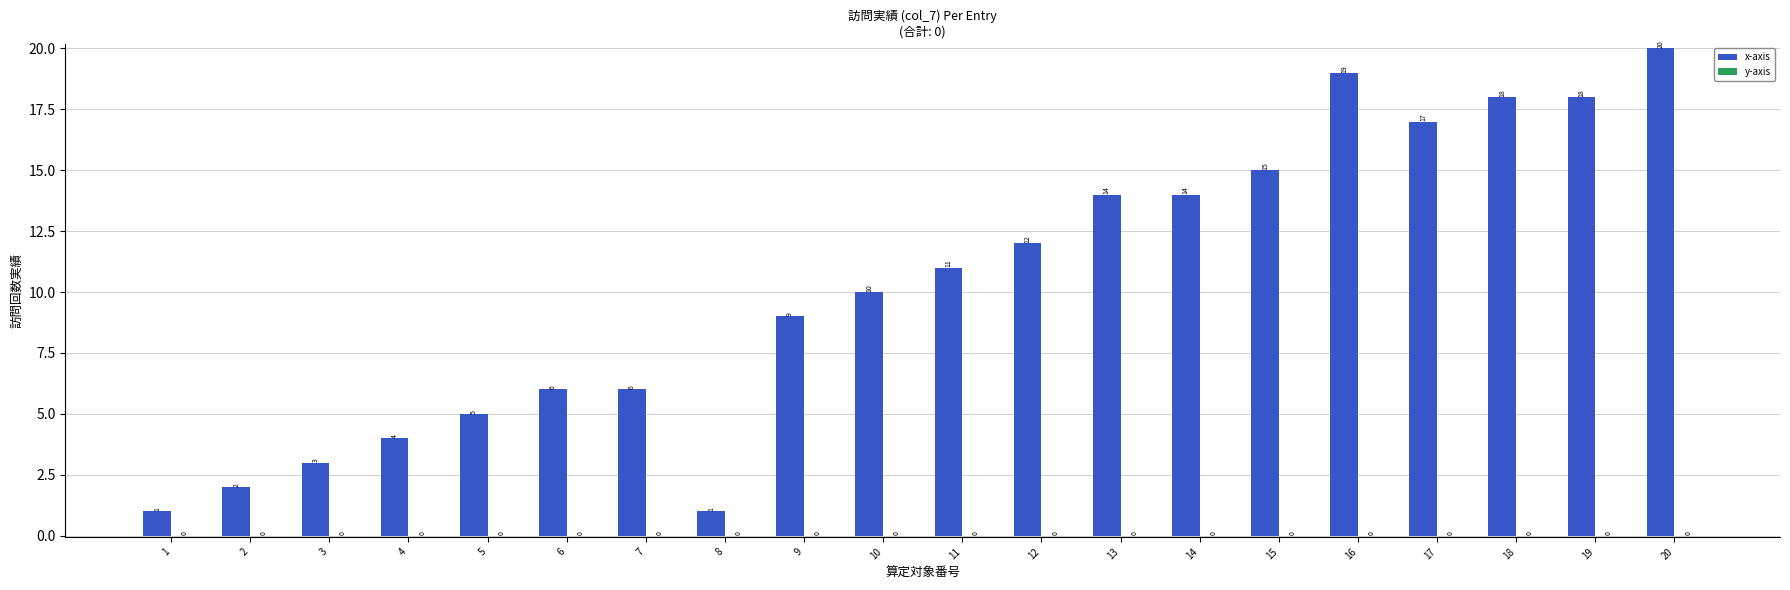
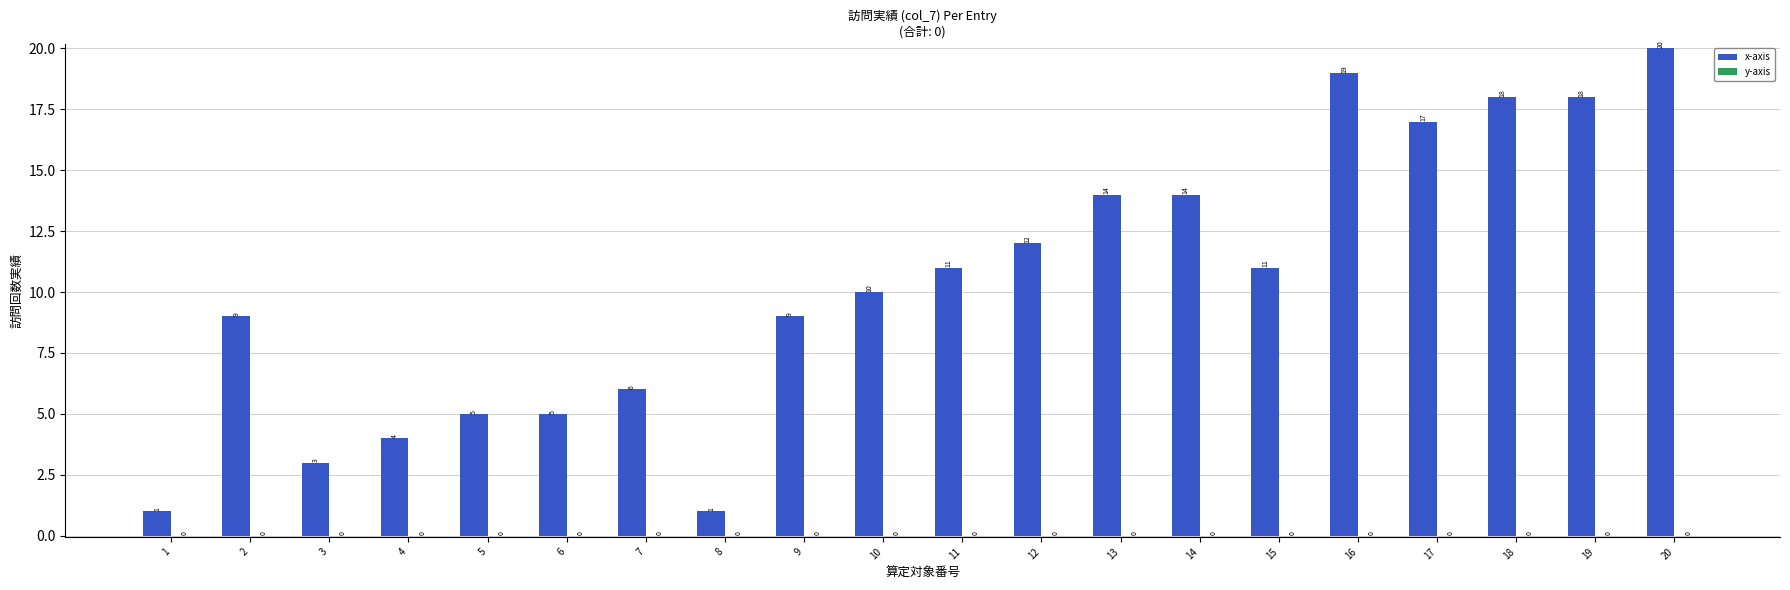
  {
    "x-axis": {
      "1": 1,
-     "2": 2,
+     "2": 9,
      "3": 3,
      "4": 4,
      "5": 5,
-     "6": 6,
+     "6": 5,
      "7": 6,
      "8": 1,
      "9": 9,
      "10": 10,
      "11": 11,
      "12": 12,
      "13": 14,
      "14": 14,
-     "15": 15,
+     "15": 11,
      "16": 19,
      "17": 17,
      "18": 18,
      "19": 18,
      "20": 20
    },
    "y-axis": {
      "1": 0,
      "2": 0,
      "3": 0,
      "4": 0,
      "5": 0,
      "6": 0,
      "7": 0,
      "8": 0,
      "9": 0,
      "10": 0,
      "11": 0,
      "12": 0,
      "13": 0,
      "14": 0,
      "15": 0,
      "16": 0,
      "17": 0,
      "18": 0,
      "19": 0,
      "20": 0
    }
  }
